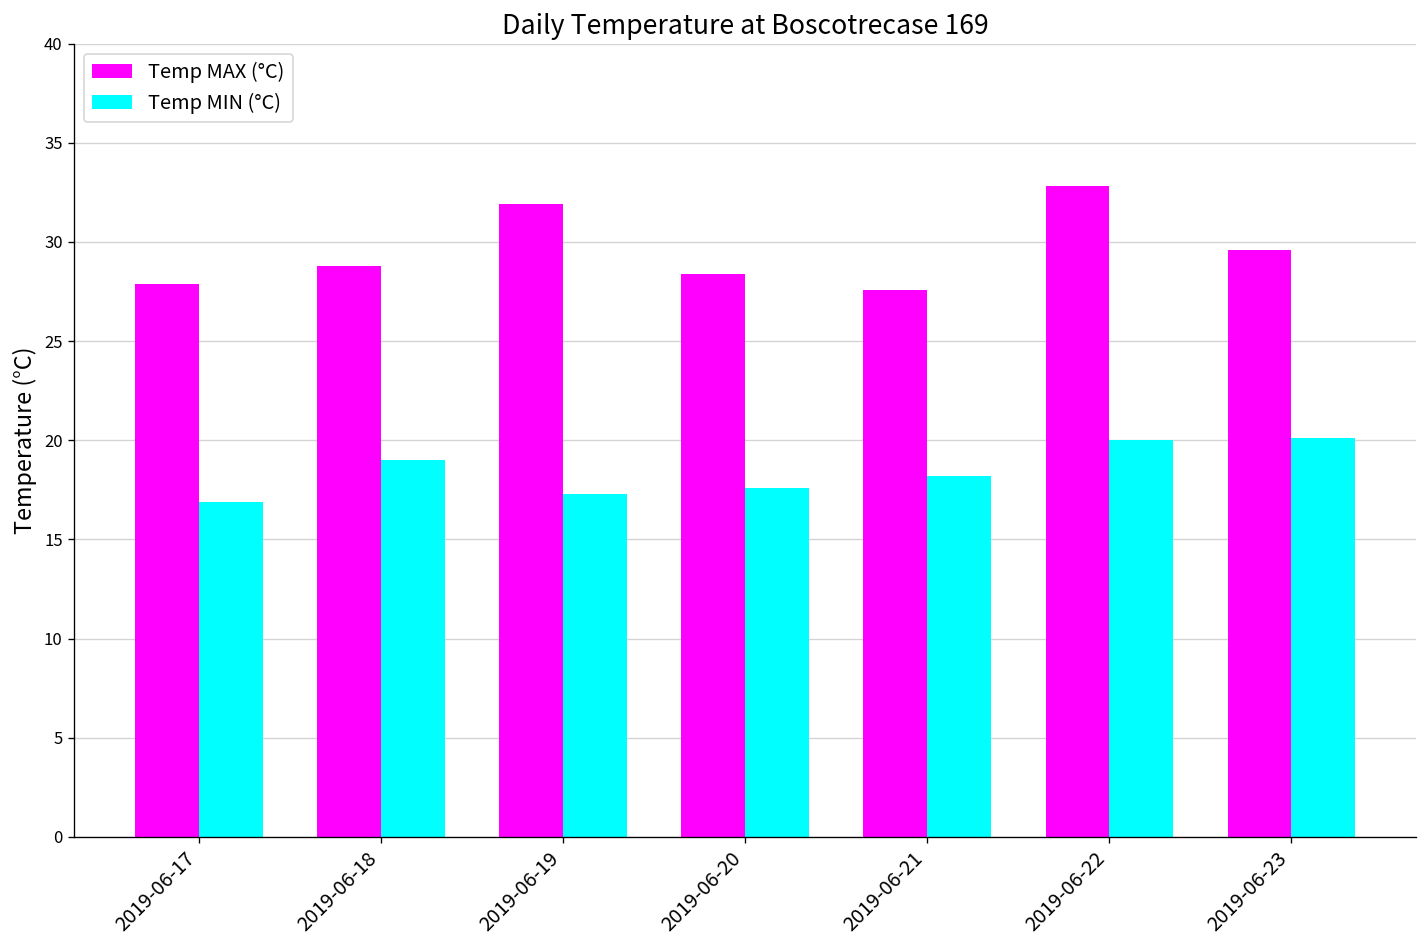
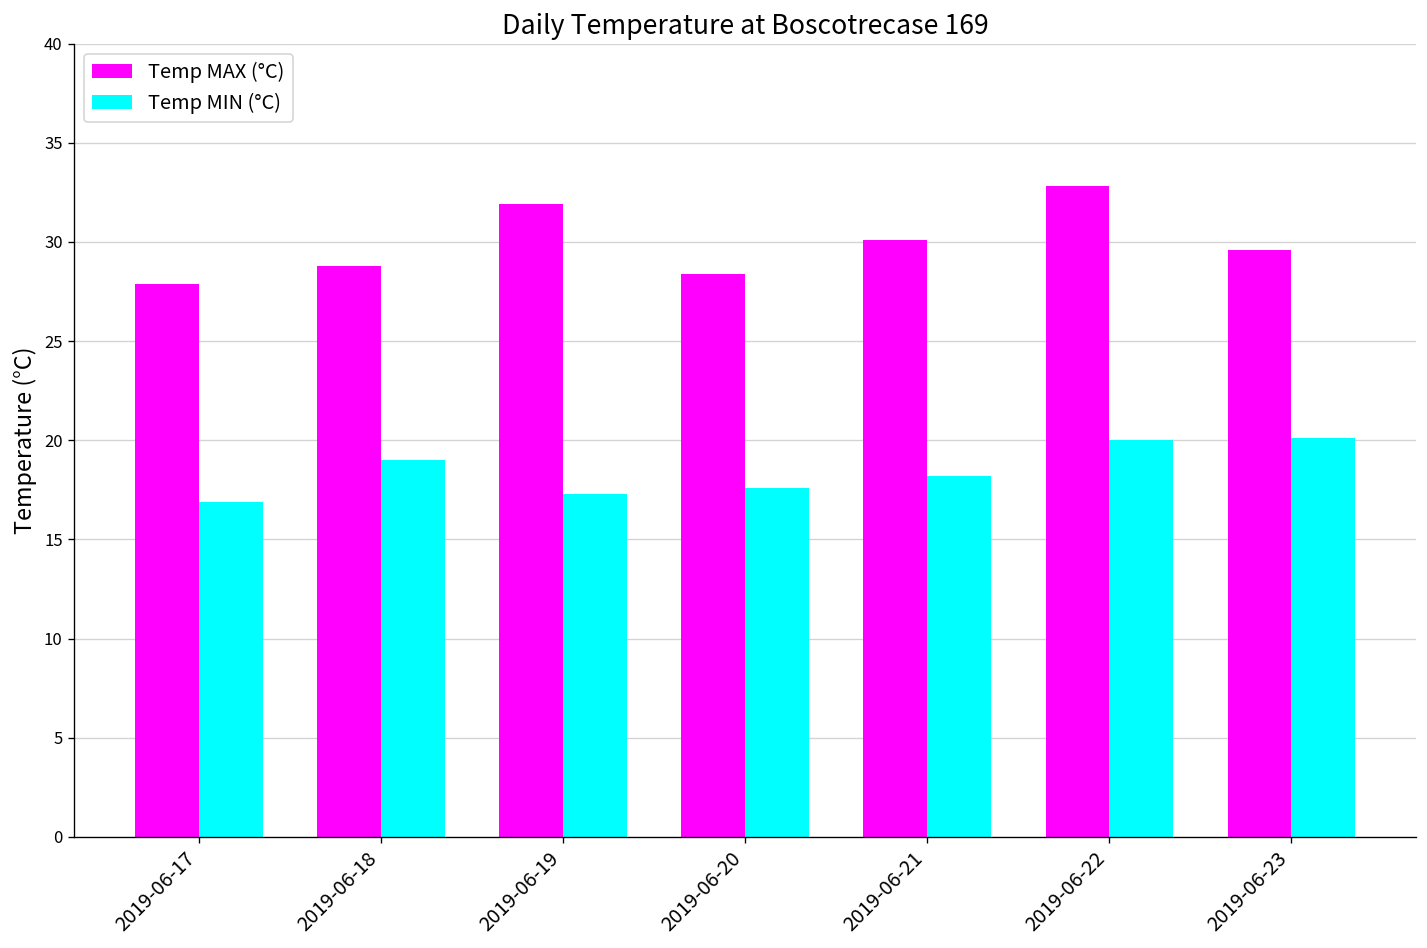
  {
    "Temp MAX (°C)": {
      "2019-06-17": 27.9,
      "2019-06-18": 28.8,
      "2019-06-19": 31.9,
      "2019-06-20": 28.4,
-     "2019-06-21": 27.6,
+     "2019-06-21": 30.1,
      "2019-06-22": 32.8,
      "2019-06-23": 29.6
    },
    "Temp MIN (°C)": {
      "2019-06-17": 16.9,
      "2019-06-18": 19.0,
      "2019-06-19": 17.3,
      "2019-06-20": 17.6,
      "2019-06-21": 18.2,
      "2019-06-22": 20.0,
      "2019-06-23": 20.1
    }
  }
